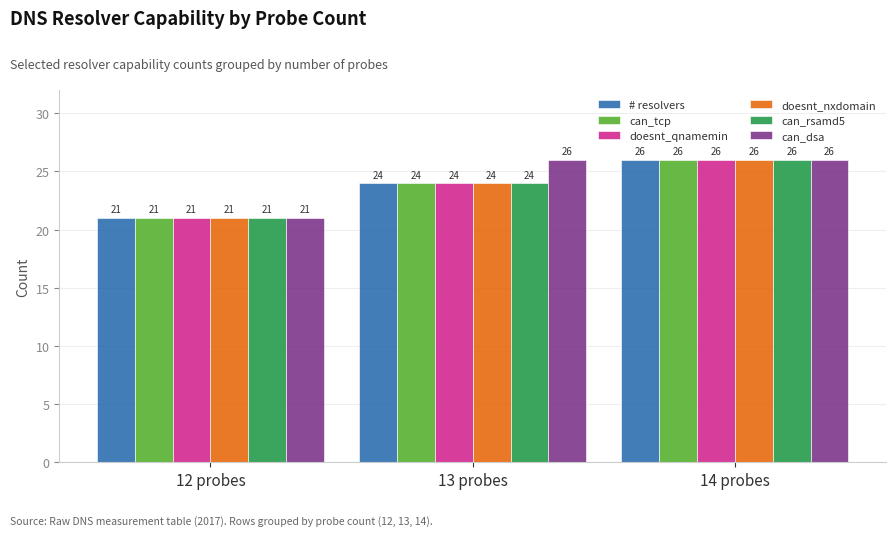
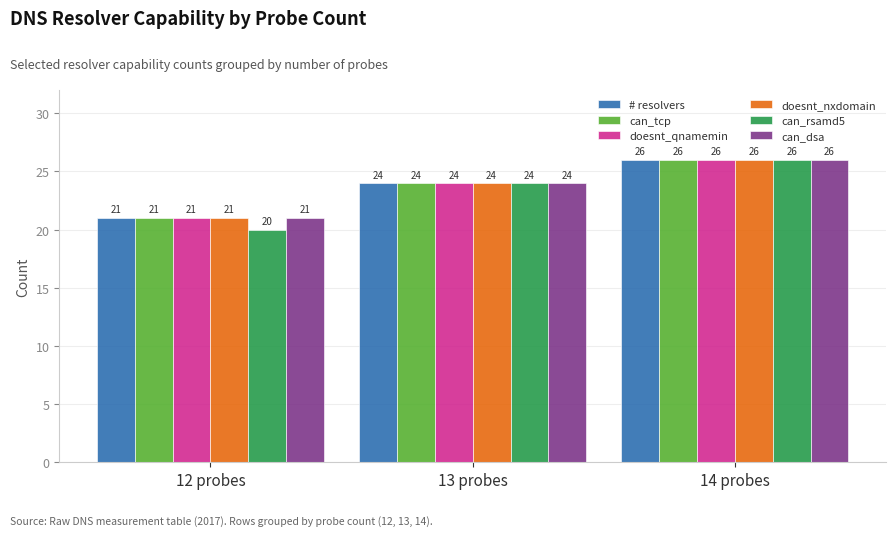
  {
    "# resolvers": {
      "12 probes": 21,
      "13 probes": 24,
      "14 probes": 26
    },
    "can_tcp": {
      "12 probes": 21,
      "13 probes": 24,
      "14 probes": 26
    },
    "doesnt_qnamemin": {
      "12 probes": 21,
      "13 probes": 24,
      "14 probes": 26
    },
    "doesnt_nxdomain": {
      "12 probes": 21,
      "13 probes": 24,
      "14 probes": 26
    },
    "can_rsamd5": {
-     "12 probes": 21,
+     "12 probes": 20,
      "13 probes": 24,
      "14 probes": 26
    },
    "can_dsa": {
      "12 probes": 21,
-     "13 probes": 26,
+     "13 probes": 24,
      "14 probes": 26
    }
  }
